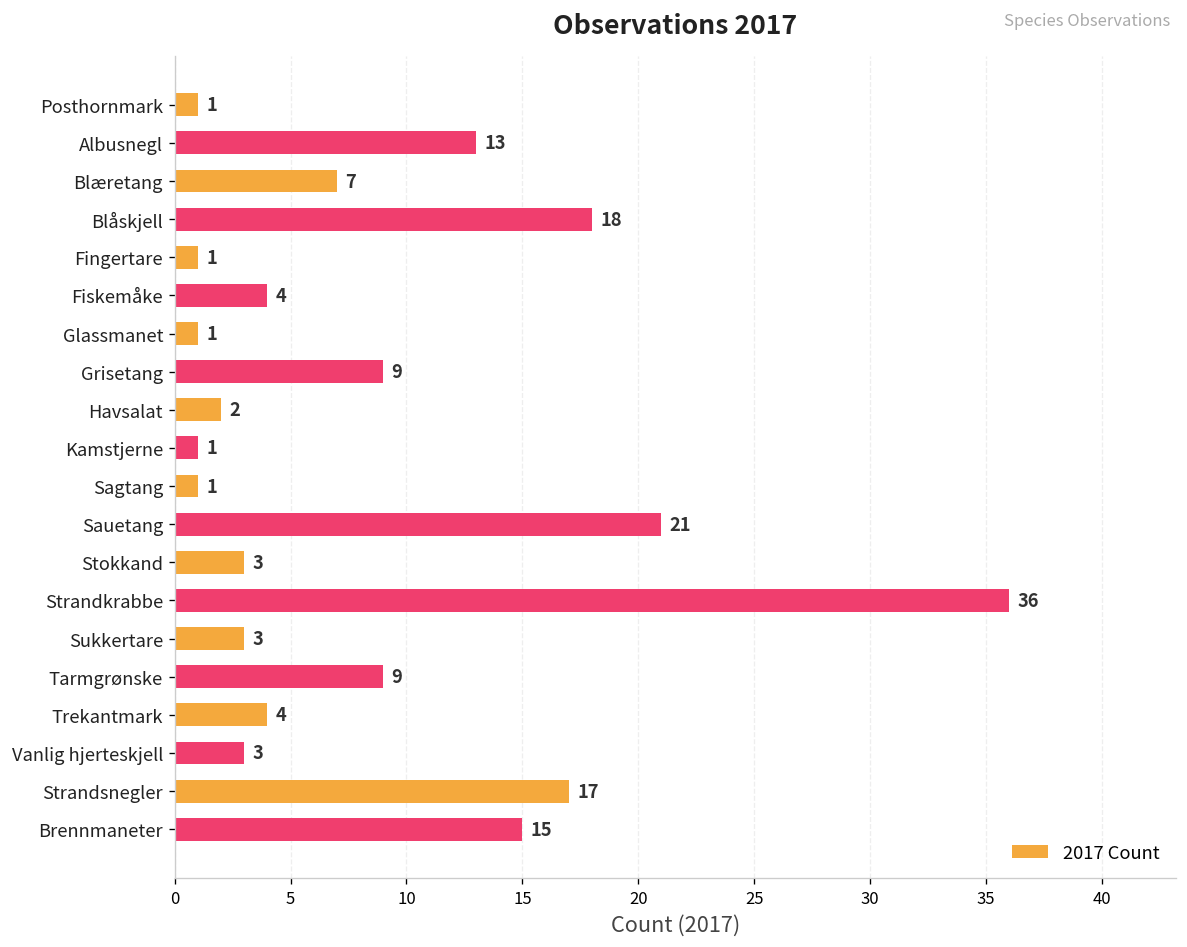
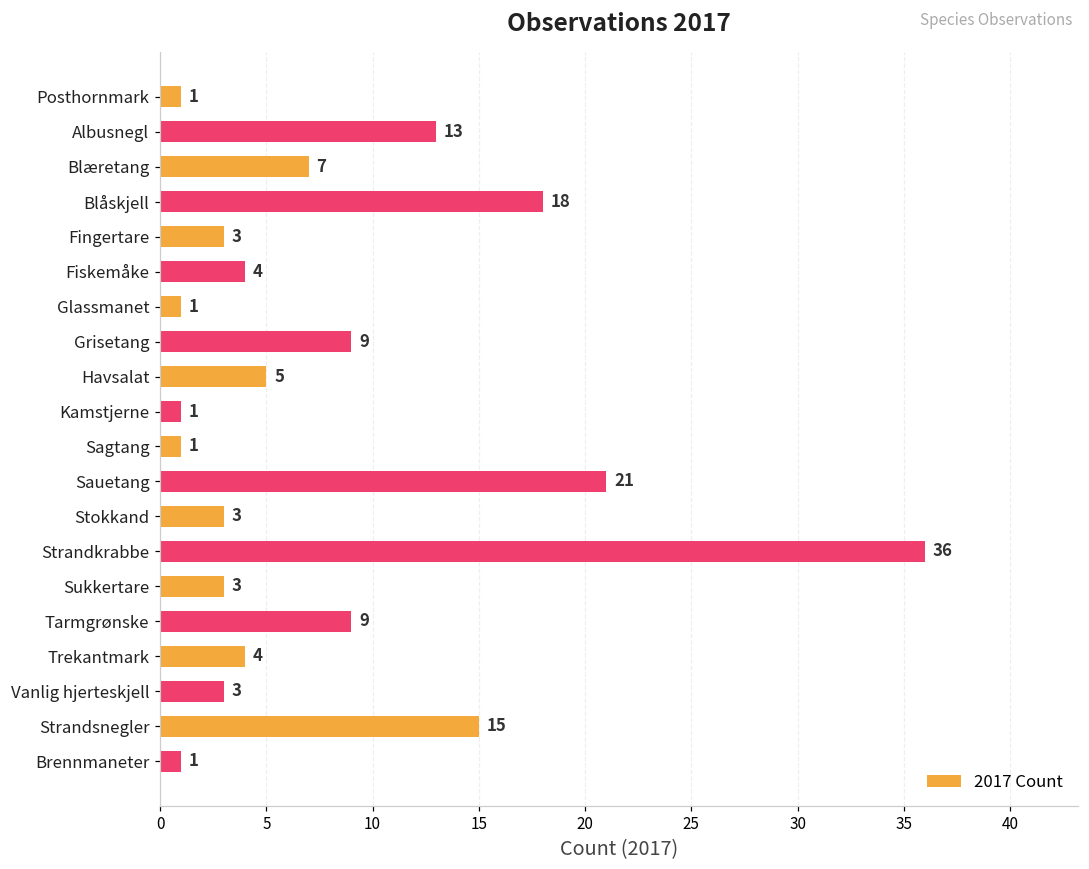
  {
    "Posthornmark": 1,
    "Albusnegl": 13,
    "Blæretang": 7,
    "Blåskjell": 18,
-   "Fingertare": 1,
+   "Fingertare": 3,
    "Fiskemåke": 4,
    "Glassmanet": 1,
    "Grisetang": 9,
-   "Havsalat": 2,
+   "Havsalat": 5,
    "Kamstjerne": 1,
    "Sagtang": 1,
    "Sauetang": 21,
    "Stokkand": 3,
    "Strandkrabbe": 36,
    "Sukkertare": 3,
    "Tarmgrønske": 9,
    "Trekantmark": 4,
    "Vanlig hjerteskjell": 3,
-   "Strandsnegler": 17,
-   "Brennmaneter": 15
+   "Strandsnegler": 15,
+   "Brennmaneter": 1
  }
